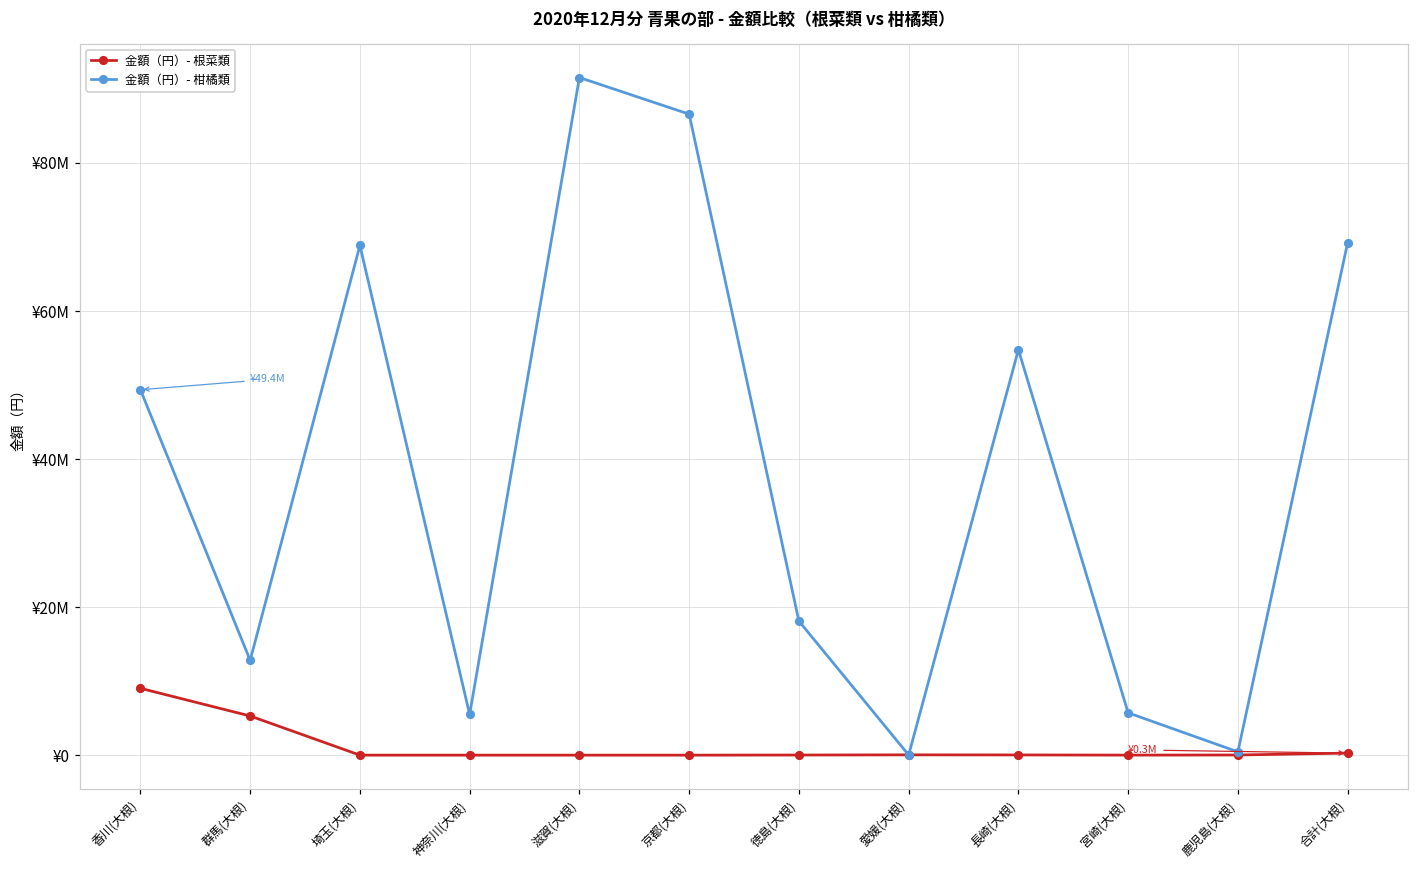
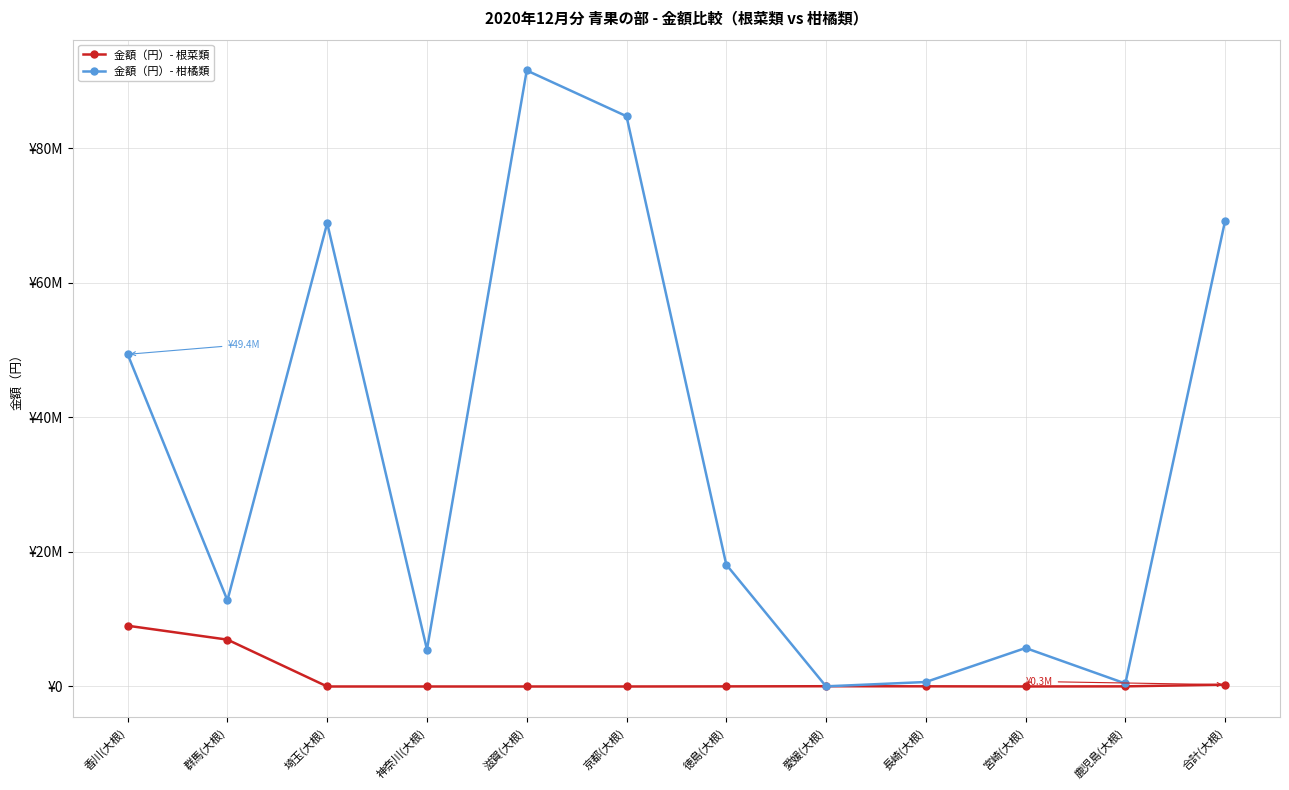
  {
    "金額（円）- 根菜類": {
      "香川(大根)": "¥9000000",
-     "群馬(大根)": "¥5000000",
+     "群馬(大根)": "¥7000000",
      "埼玉(大根)": "¥0",
      "神奈川(大根)": "¥0",
      "滋賀(大根)": "¥0",
      "京都(大根)": "¥0",
      "徳島(大根)": "¥0",
      "長崎(大根)": "¥0",
      "合計(大根)": "¥0"
    },
    "金額（円）- 柑橘類": {
      "群馬(大根)": "¥13000000",
      "埼玉(大根)": "¥69000000",
      "神奈川(大根)": "¥5000000",
      "滋賀(大根)": "¥92000000",
-     "京都(大根)": "¥87000000",
+     "京都(大根)": "¥85000000",
      "徳島(大根)": "¥18000000",
-     "長崎(大根)": "¥55000000",
+     "長崎(大根)": "¥1000000",
      "宮崎(大根)": "¥6000000",
      "合計(大根)": "¥69000000"
    }
  }
